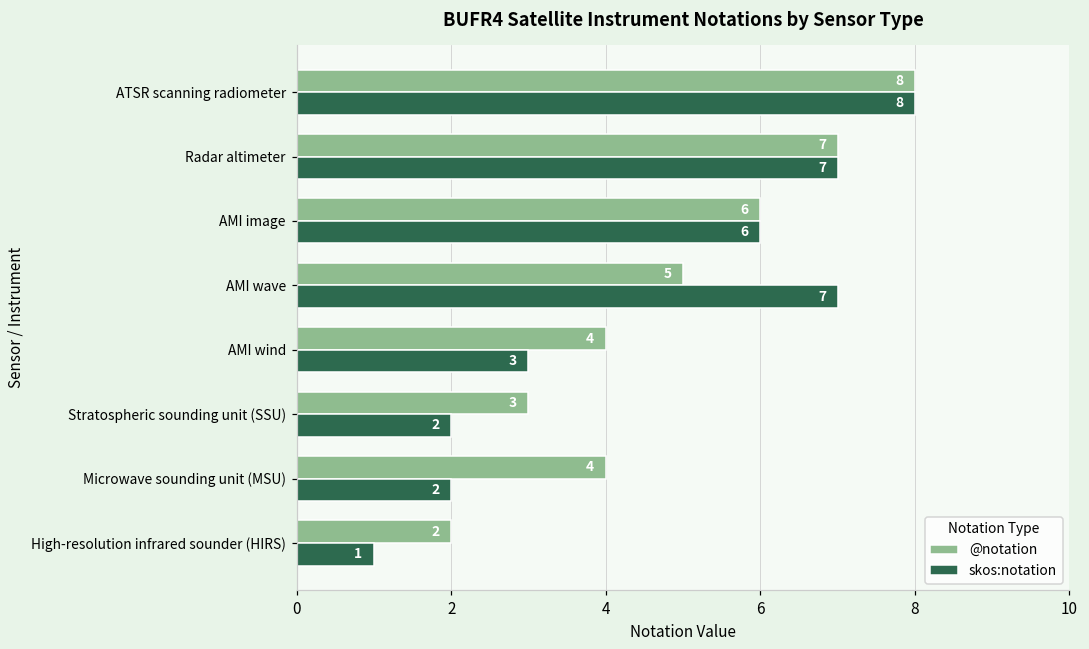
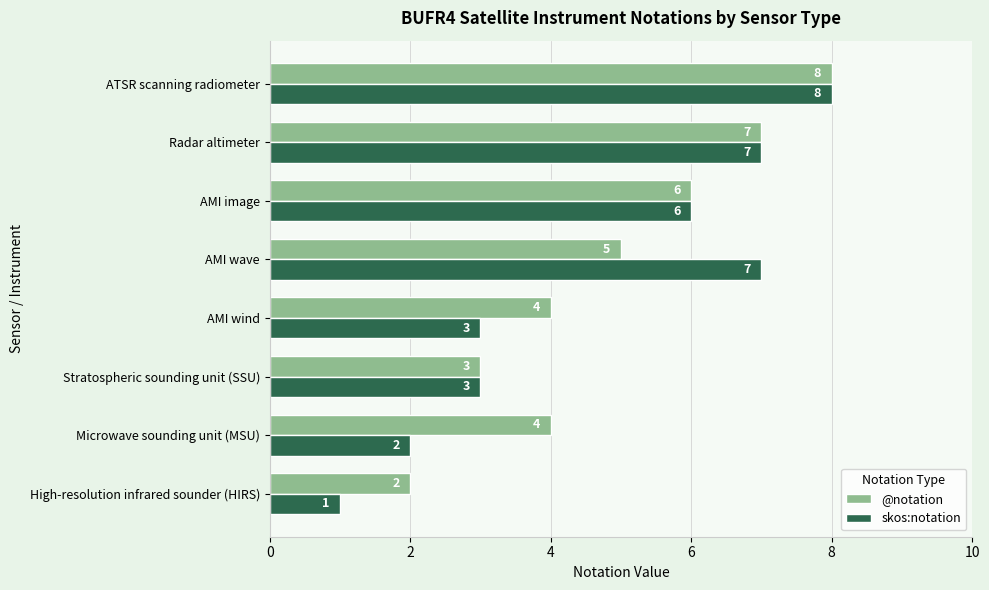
  {
    "@notation": {
      "ATSR scanning radiometer": 8,
      "Radar altimeter": 7,
      "AMI image": 6,
      "AMI wave": 5,
      "AMI wind": 4,
      "Stratospheric sounding unit (SSU)": 3,
      "Microwave sounding unit (MSU)": 4,
      "High-resolution infrared sounder (HIRS)": 2
    },
    "skos:notation": {
      "ATSR scanning radiometer": 8,
      "Radar altimeter": 7,
      "AMI image": 6,
      "AMI wave": 7,
      "AMI wind": 3,
-     "Stratospheric sounding unit (SSU)": 2,
+     "Stratospheric sounding unit (SSU)": 3,
      "Microwave sounding unit (MSU)": 2,
      "High-resolution infrared sounder (HIRS)": 1
    }
  }
